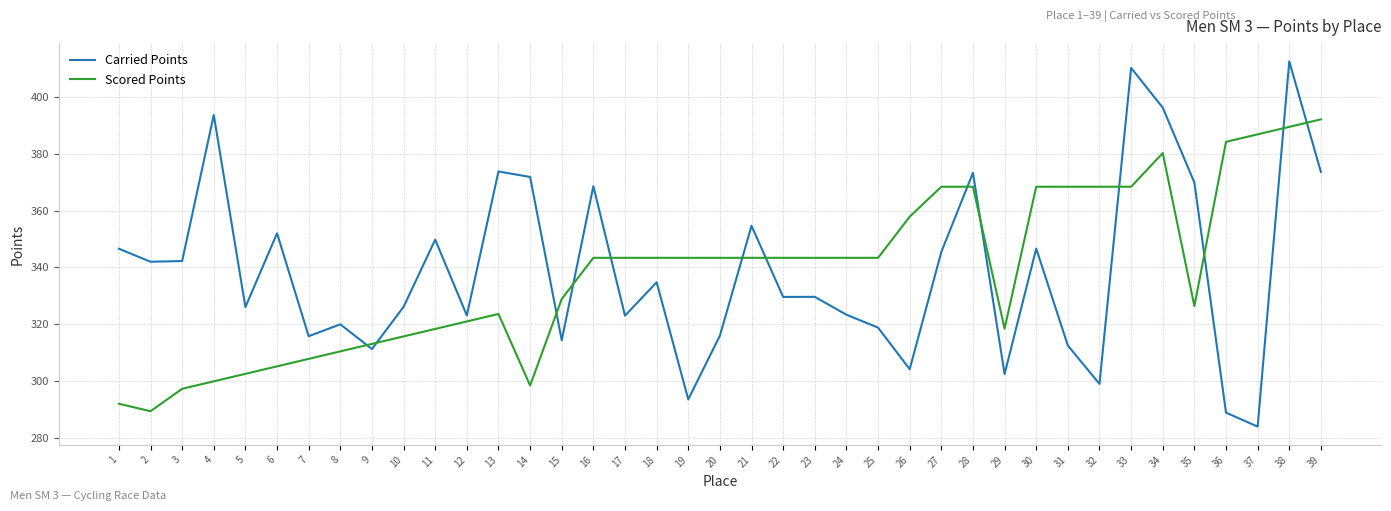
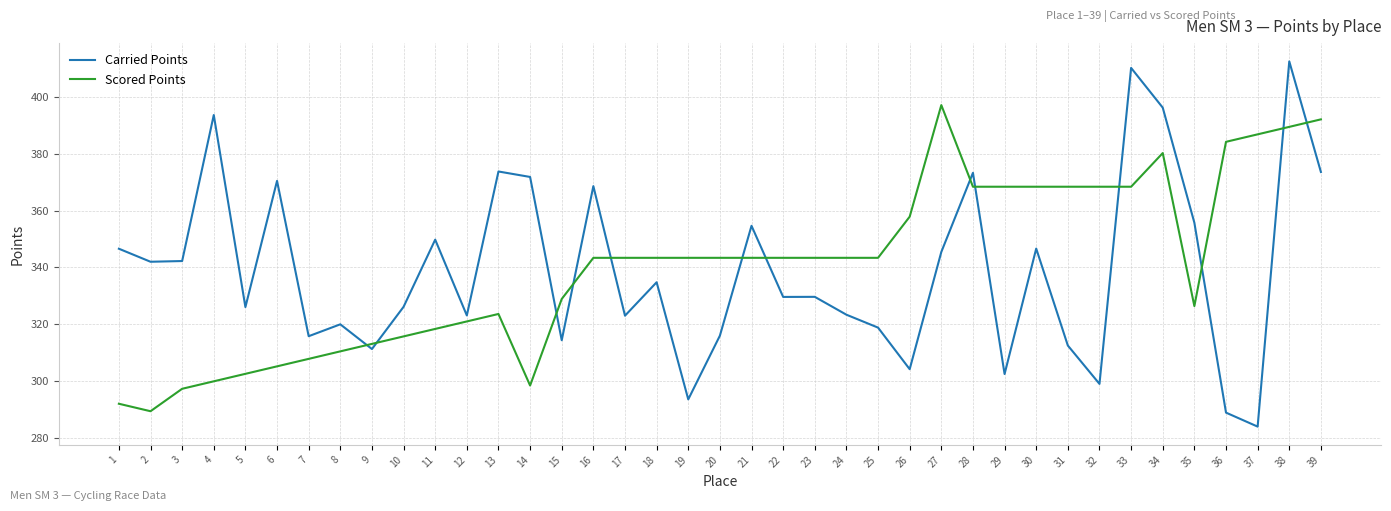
  {
    "Carried Points": {
      "1": 347,
      "2": 342,
      "3": 342,
      "4": 394,
      "5": 326,
-     "6": 352,
+     "6": 370,
      "7": 316,
      "8": 320,
      "9": 311,
      "10": 326,
      "11": 350,
      "12": 323,
      "13": 374,
      "14": 372,
      "15": 314,
      "16": 369,
      "17": 323,
      "18": 335,
      "19": 294,
      "20": 316,
      "21": 355,
      "22": 330,
      "23": 330,
      "24": 323,
      "25": 319,
      "26": 304,
      "27": 345,
      "28": 373,
      "29": 303,
      "30": 347,
      "31": 313,
      "32": 299,
      "33": 410,
      "34": 396,
-     "35": 370,
+     "35": 356,
      "36": 289,
      "37": 284,
      "38": 412,
      "39": 374
    },
    "Scored Points": {
      "1": 292,
      "2": 289,
      "3": 297,
      "4": 300,
      "5": 303,
      "6": 305,
      "7": 308,
      "8": 311,
      "9": 313,
      "10": 316,
      "11": 318,
      "12": 321,
      "13": 324,
      "14": 299,
      "15": 329,
      "16": 343,
      "17": 343,
      "18": 343,
      "19": 343,
      "20": 343,
      "21": 343,
      "22": 343,
      "23": 343,
      "24": 343,
      "25": 343,
      "26": 358,
-     "27": 368,
+     "27": 397,
      "28": 368,
-     "29": 319,
+     "29": 368,
      "30": 368,
      "31": 368,
      "32": 368,
      "33": 368,
      "34": 380,
      "35": 326,
      "36": 384,
      "37": 387,
      "38": 389,
      "39": 392
    }
  }
